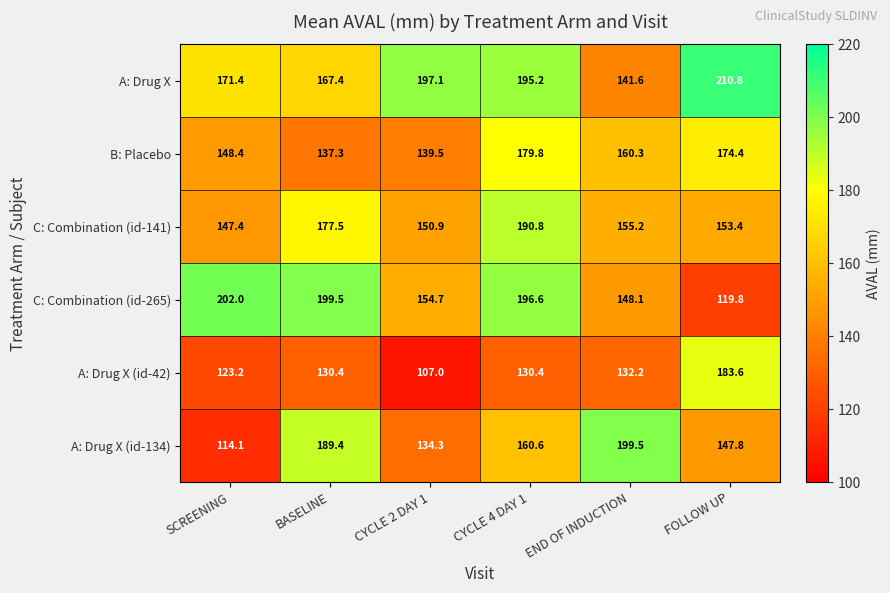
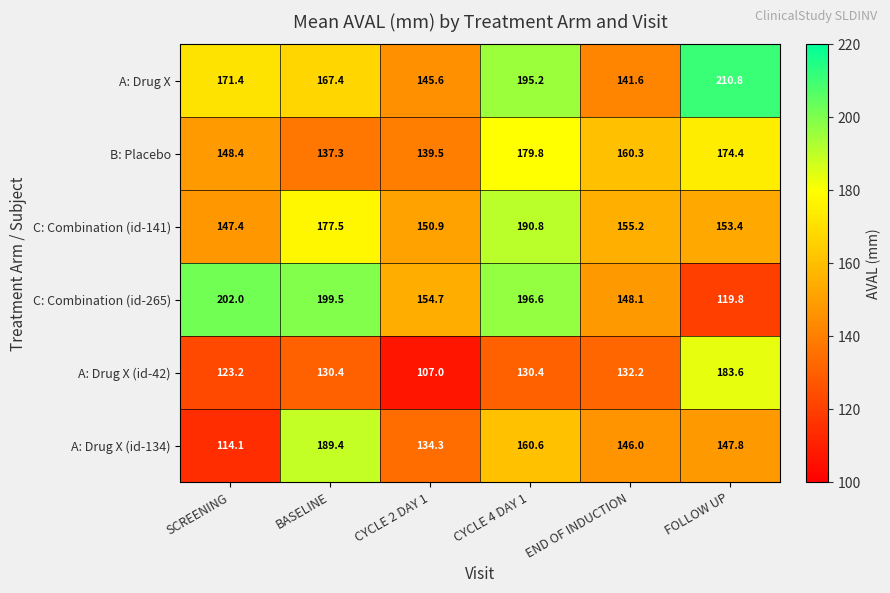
  {
    "A: Drug X": {
      "SCREENING": 171.4,
      "BASELINE": 167.4,
-     "CYCLE 2 DAY 1": 197.1,
+     "CYCLE 2 DAY 1": 145.6,
      "CYCLE 4 DAY 1": 195.2,
      "END OF INDUCTION": 141.6,
      "FOLLOW UP": 210.8
    },
    "B: Placebo": {
      "SCREENING": 148.4,
      "BASELINE": 137.3,
      "CYCLE 2 DAY 1": 139.5,
      "CYCLE 4 DAY 1": 179.8,
      "END OF INDUCTION": 160.3,
      "FOLLOW UP": 174.4
    },
    "C: Combination (id-141)": {
      "SCREENING": 147.4,
      "BASELINE": 177.5,
      "CYCLE 2 DAY 1": 150.9,
      "CYCLE 4 DAY 1": 190.8,
      "END OF INDUCTION": 155.2,
      "FOLLOW UP": 153.4
    },
    "C: Combination (id-265)": {
      "SCREENING": 202.0,
      "BASELINE": 199.5,
      "CYCLE 2 DAY 1": 154.7,
      "CYCLE 4 DAY 1": 196.6,
      "END OF INDUCTION": 148.1,
      "FOLLOW UP": 119.8
    },
    "A: Drug X (id-42)": {
      "SCREENING": 123.2,
      "BASELINE": 130.4,
      "CYCLE 2 DAY 1": 107.0,
      "CYCLE 4 DAY 1": 130.4,
      "END OF INDUCTION": 132.2,
      "FOLLOW UP": 183.6
    },
    "A: Drug X (id-134)": {
      "SCREENING": 114.1,
      "BASELINE": 189.4,
      "CYCLE 2 DAY 1": 134.3,
      "CYCLE 4 DAY 1": 160.6,
-     "END OF INDUCTION": 199.5,
+     "END OF INDUCTION": 146.0,
      "FOLLOW UP": 147.8
    }
  }
